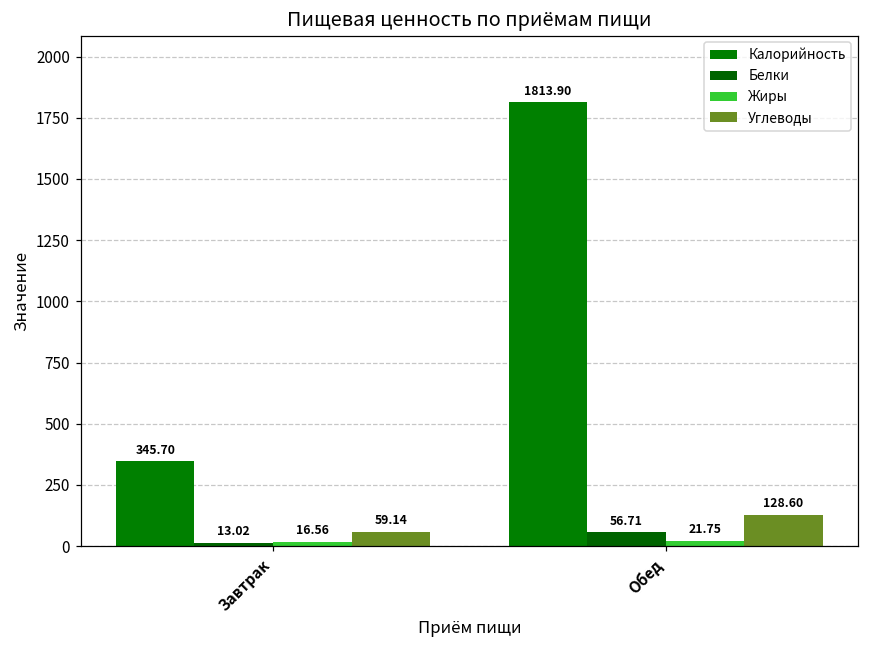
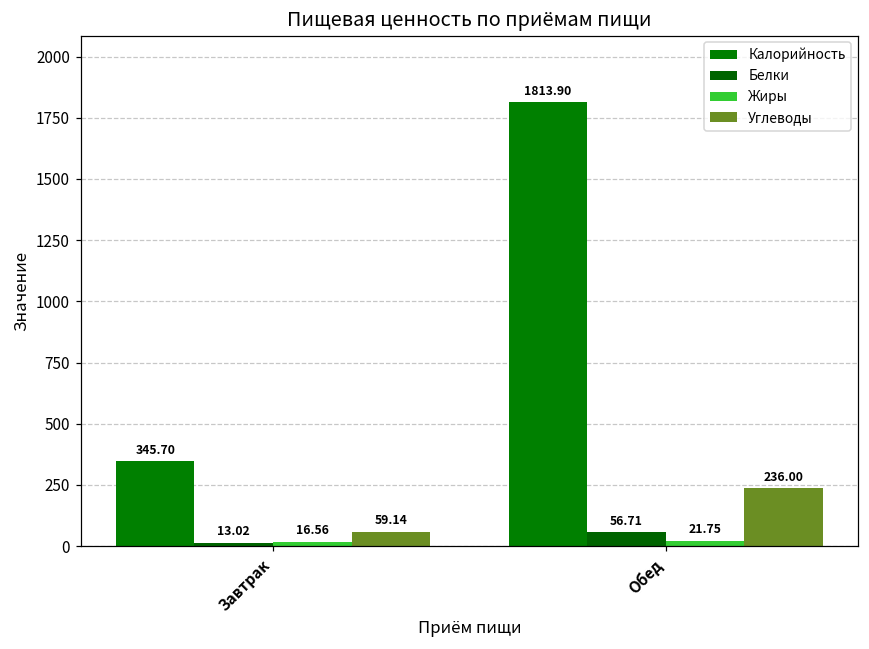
  {
    "Жиры": {
      "Завтрак": 16.56,
      "Обед": 21.75
    },
    "Углеводы": {
      "Завтрак": 59.14,
-     "Обед": 128.60
+     "Обед": 236.00
    }
  }
